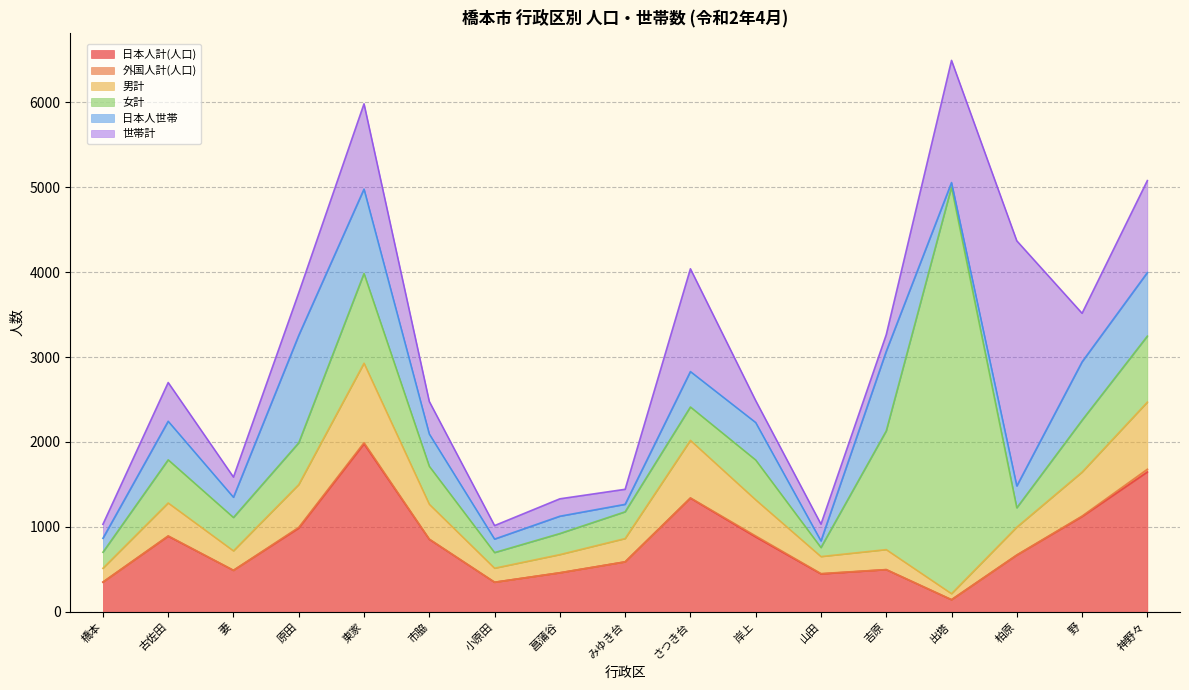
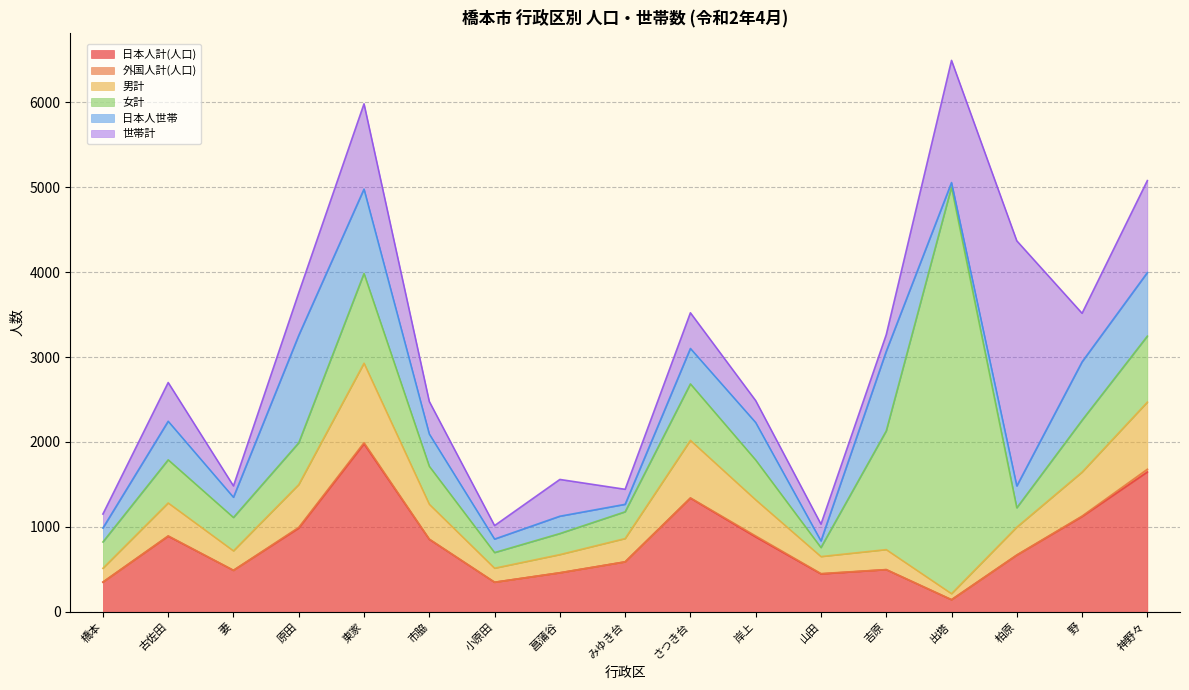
  {
    "女計": {
-     "橋本": 200,
+     "橋本": 300,
      "古佐田": 500,
      "妻": 400,
      "原田": 500,
      "東家": 1100,
      "市脇": 400,
      "小原田": 200,
      "菖蒲谷": 200,
      "みゆき台": 300,
-     "さつき台": 400,
+     "さつき台": 700,
      "岸上": 500,
      "山田": 100,
      "吉原": 1400,
      "出塔": 4800,
      "柏原": 200,
      "野": 600,
      "神野々": 800
    },
    "日本人世帯": {
      "橋本": 200,
      "古佐田": 500,
      "妻": 200,
      "原田": 1300,
      "東家": 1000,
      "市脇": 400,
      "小原田": 200,
      "菖蒲谷": 200,
      "みゆき台": 100,
      "さつき台": 400,
      "岸上": 400,
      "山田": 100,
      "吉原": 900,
      "出塔": 100,
      "柏原": 300,
      "野": 700,
      "神野々": 700
    },
    "世帯計": {
      "橋本": 200,
      "古佐田": 500,
-     "妻": 200,
+     "妻": 100,
      "原田": 500,
      "東家": 1000,
      "市脇": 400,
      "小原田": 200,
-     "菖蒲谷": 200,
+     "菖蒲谷": 400,
      "みゆき台": 200,
-     "さつき台": 1200,
+     "さつき台": 400,
      "岸上": 300,
      "山田": 200,
      "吉原": 200,
      "出塔": 1400,
      "柏原": 2900,
      "野": 600,
      "神野々": 1100
    }
  }
